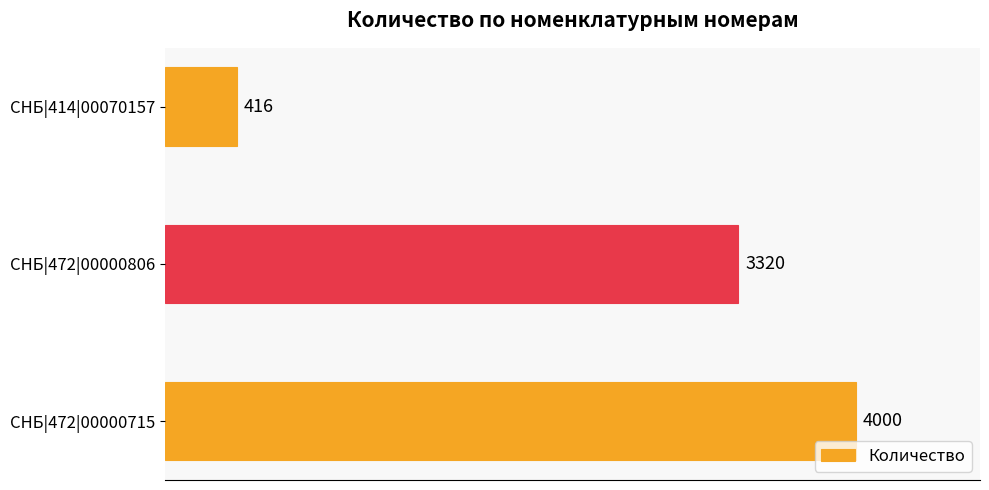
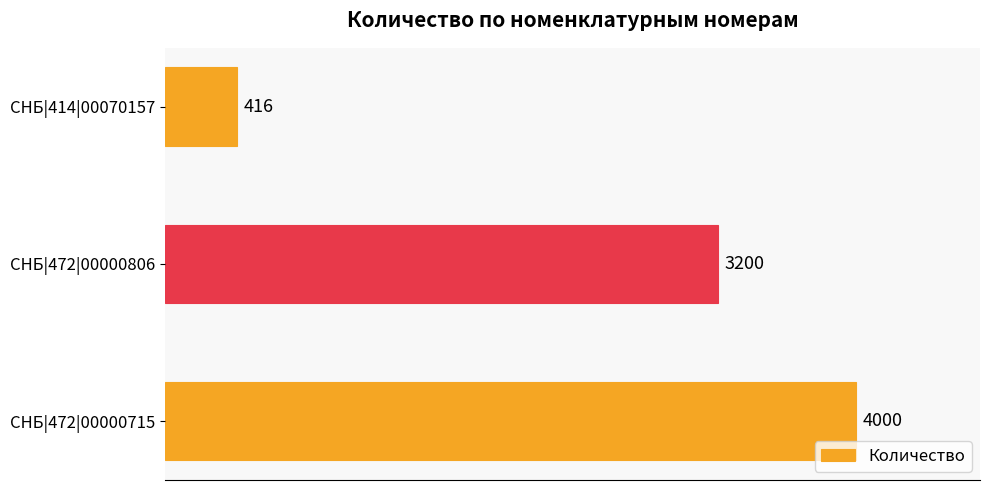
  {
    "СНБ|414|00070157": 416,
-   "СНБ|472|00000806": 3320,
+   "СНБ|472|00000806": 3200,
    "СНБ|472|00000715": 4000
  }
